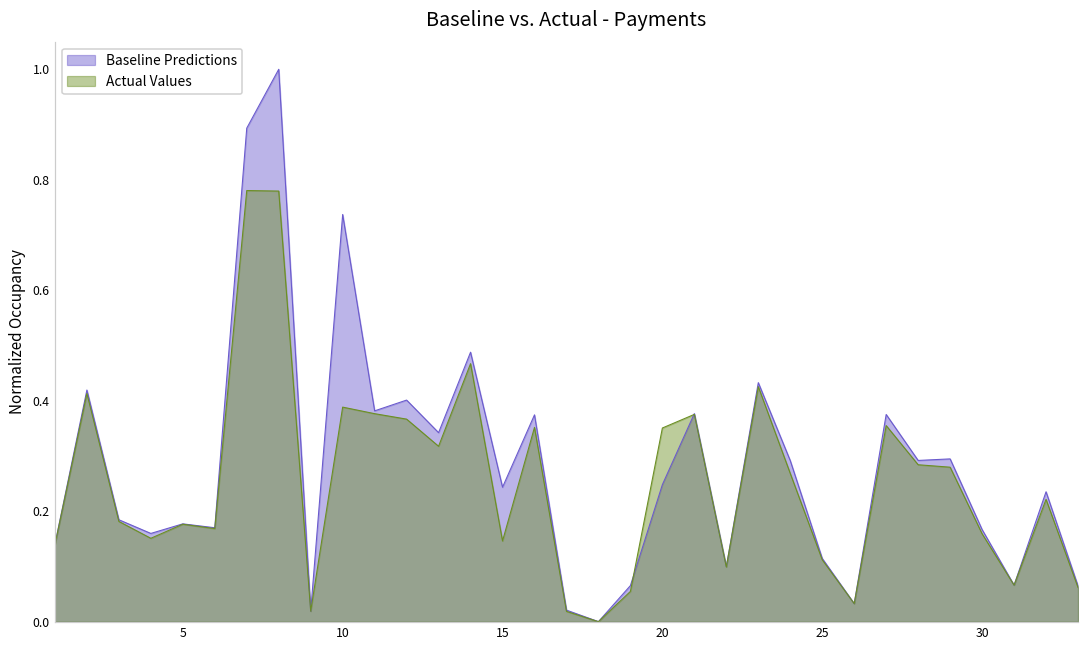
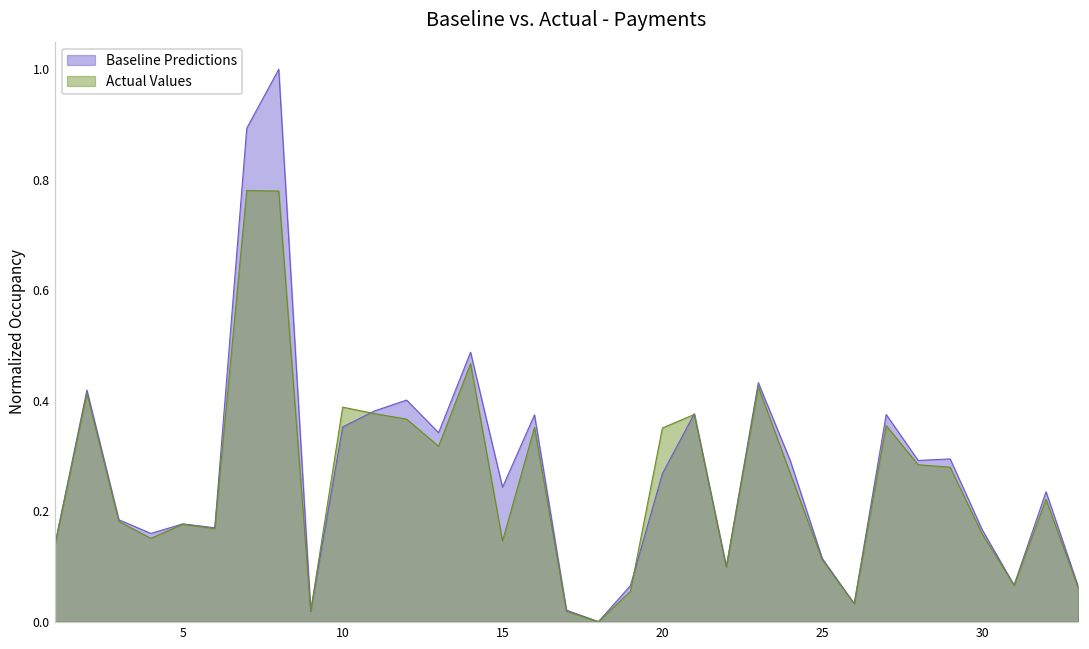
  {
    "Baseline Predictions": {
-     "10": 0.74,
+     "10": 0.35,
      "15": 0.24,
-     "20": 0.25,
+     "20": 0.27,
      "30": 0.17
    },
    "Actual Values": {
      "10": 0.39,
      "15": 0.15,
      "20": 0.35,
      "30": 0.16
    }
  }
